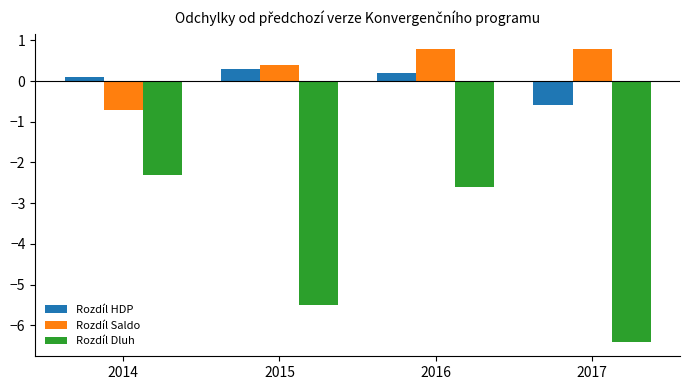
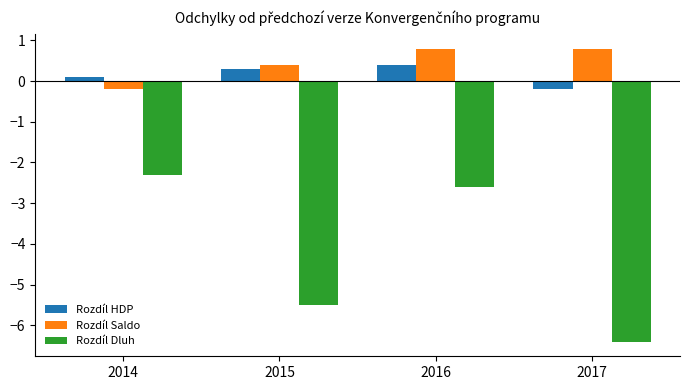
  {
    "Rozdíl HDP": {
      "2014": 0.1,
      "2015": 0.3,
-     "2016": 0.2,
-     "2017": -0.6
+     "2016": 0.4,
+     "2017": -0.2
    },
    "Rozdíl Saldo": {
-     "2014": -0.7,
+     "2014": -0.2,
      "2015": 0.4,
      "2016": 0.8,
      "2017": 0.8
    },
    "Rozdíl Dluh": {
      "2014": -2.3,
      "2015": -5.5,
      "2016": -2.6,
      "2017": -6.4
    }
  }
